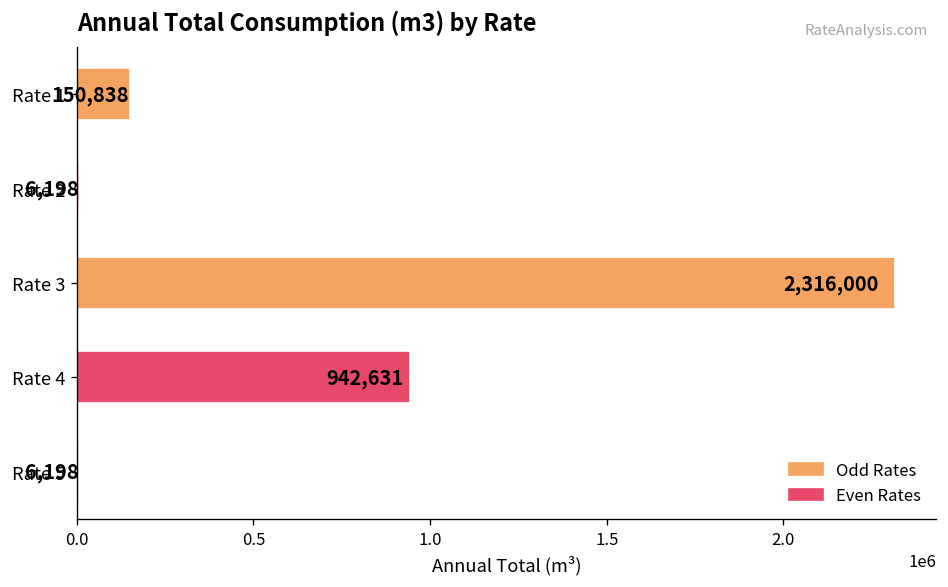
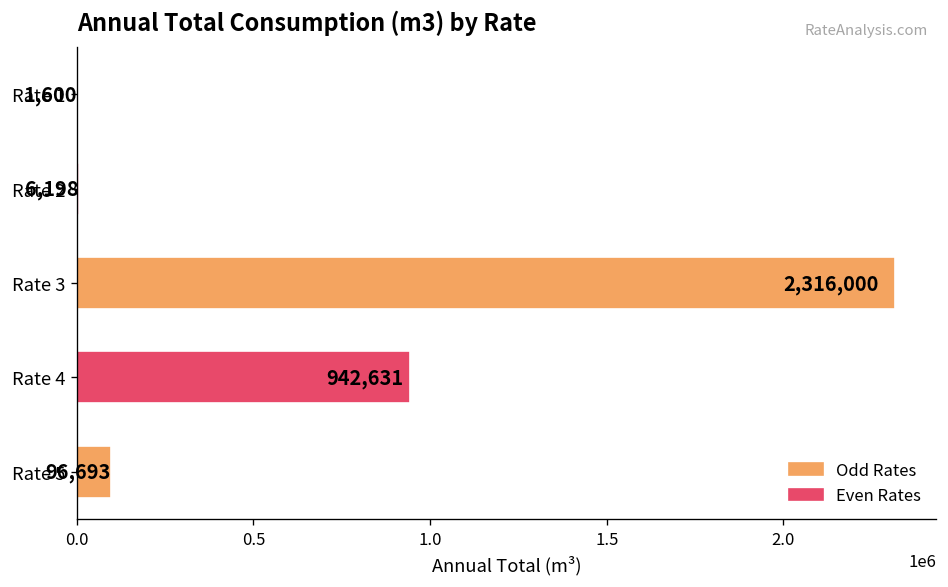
  {
-   "Rate 1": "150,838",
+   "Rate 1": "1,600",
    "Rate 2": "6,198",
    "Rate 3": "2,316,000",
    "Rate 4": "942,631",
-   "Rate 5": "6,198"
+   "Rate 5": "96,693"
  }
